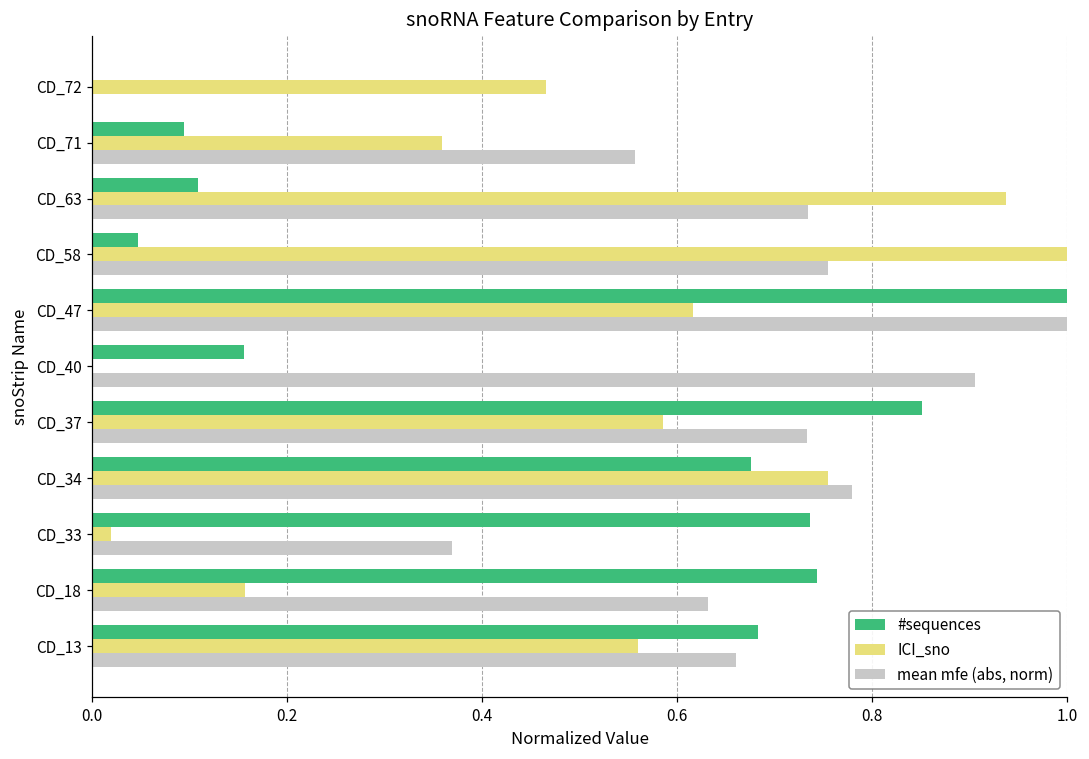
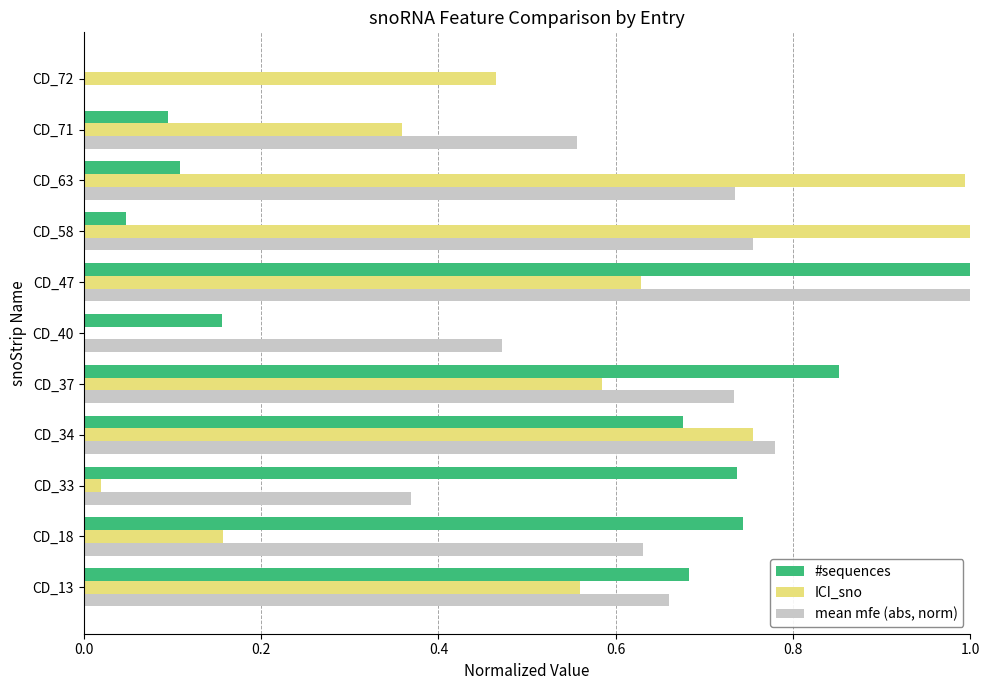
  {
    "#sequences": {
      "CD_72": 0.00,
      "CD_71": 0.09,
      "CD_63": 0.11,
      "CD_58": 0.05,
      "CD_47": 1.00,
      "CD_40": 0.16,
      "CD_37": 0.85,
      "CD_34": 0.68,
      "CD_33": 0.74,
      "CD_18": 0.74,
      "CD_13": 0.68
    },
    "ICI_sno": {
      "CD_72": 0.47,
      "CD_71": 0.36,
-     "CD_63": 0.94,
+     "CD_63": 0.99,
      "CD_58": 1.00,
-     "CD_47": 0.62,
+     "CD_47": 0.63,
      "CD_40": 0.00,
      "CD_37": 0.58,
      "CD_34": 0.75,
      "CD_33": 0.02,
      "CD_18": 0.16,
      "CD_13": 0.56
    },
    "mean mfe (abs, norm)": {
      "CD_72": 0.00,
      "CD_71": 0.56,
      "CD_63": 0.73,
      "CD_58": 0.75,
      "CD_47": 1.00,
-     "CD_40": 0.91,
+     "CD_40": 0.47,
      "CD_37": 0.73,
      "CD_34": 0.78,
      "CD_33": 0.37,
      "CD_18": 0.63,
      "CD_13": 0.66
    }
  }
